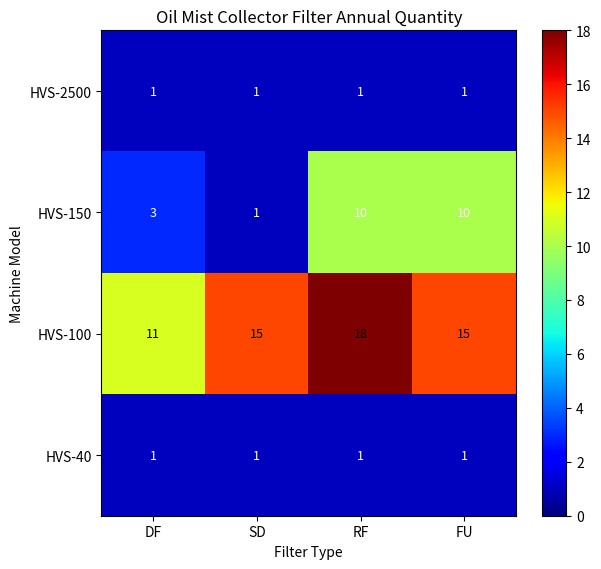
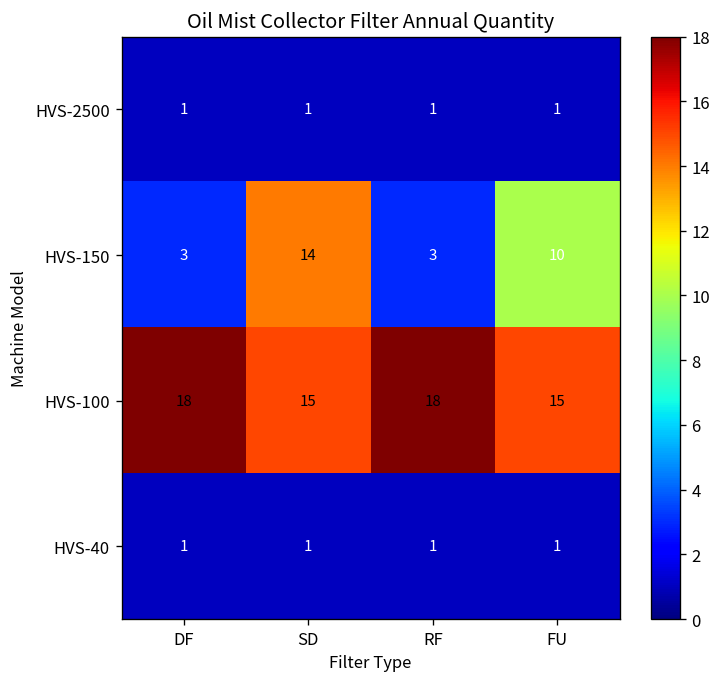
  {
    "HVS-2500": {
      "DF": 1,
      "SD": 1,
      "RF": 1,
      "FU": 1
    },
    "HVS-150": {
      "DF": 3,
-     "SD": 1,
-     "RF": 10,
+     "SD": 14,
+     "RF": 3,
      "FU": 10
    },
    "HVS-100": {
-     "DF": 11,
+     "DF": 18,
      "SD": 15,
      "RF": 18,
      "FU": 15
    },
    "HVS-40": {
      "DF": 1,
      "SD": 1,
      "RF": 1,
      "FU": 1
    }
  }
